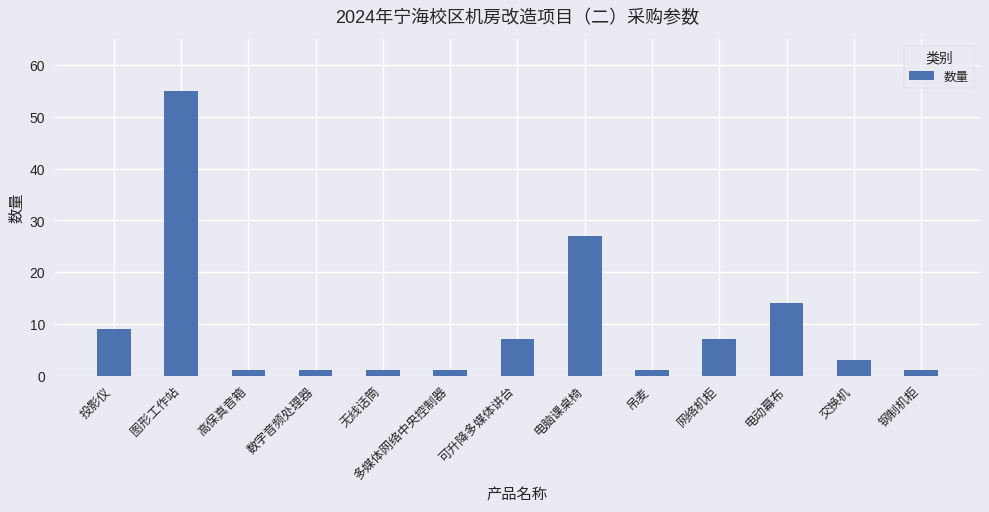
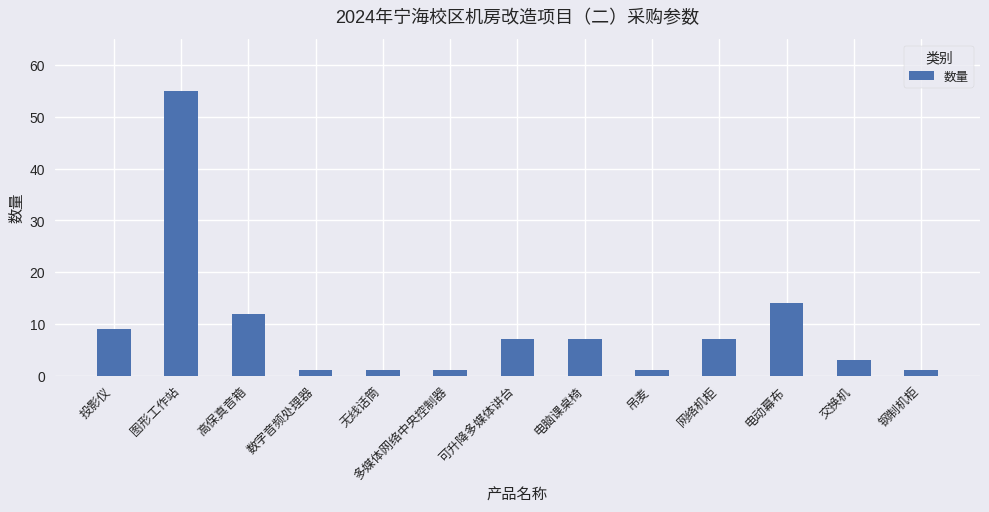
  {
    "投影仪": 9,
    "图形工作站": 55,
-   "高保真音箱": 1,
+   "高保真音箱": 12,
    "数字音频处理器": 1,
    "无线话筒": 1,
    "多媒体网络中央控制器": 1,
    "可升降多媒体讲台": 7,
-   "电脑课桌椅": 27,
+   "电脑课桌椅": 7,
    "吊麦": 1,
    "网络机柜": 7,
    "电动幕布": 14,
    "交换机": 3,
    "钢制机柜": 1
  }
